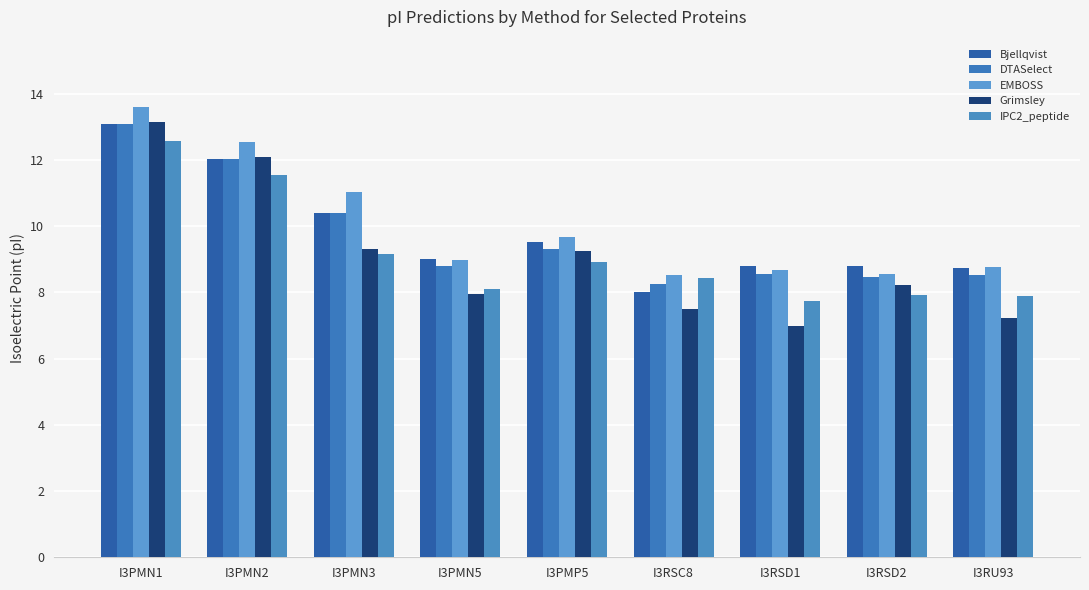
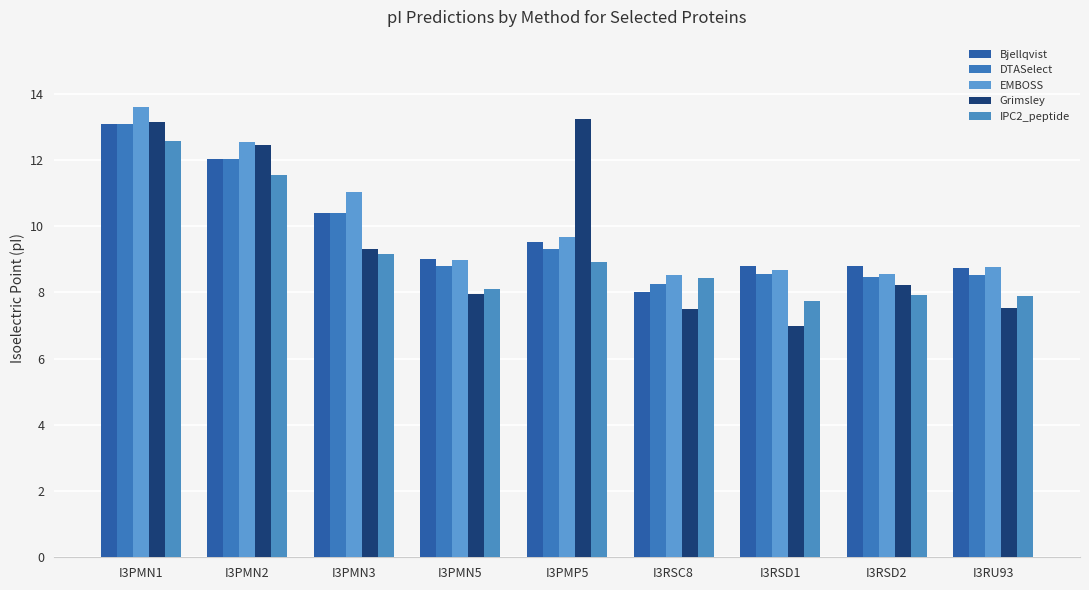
  {
    "Grimsley": {
      "I3PMN1": 13.1,
-     "I3PMN2": 12.1,
+     "I3PMN2": 12.4,
      "I3PMN3": 9.3,
      "I3PMN5": 8.0,
-     "I3PMP5": 9.3,
+     "I3PMP5": 13.2,
      "I3RSC8": 7.5,
      "I3RSD1": 7.0,
      "I3RSD2": 8.2,
-     "I3RU93": 7.2
+     "I3RU93": 7.5
    }
  }
